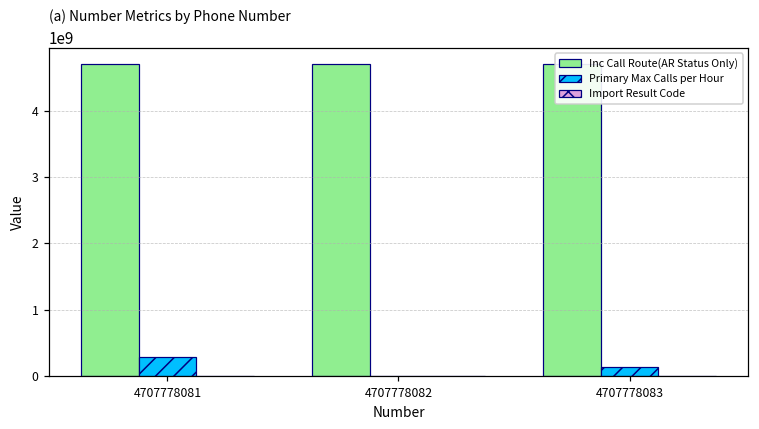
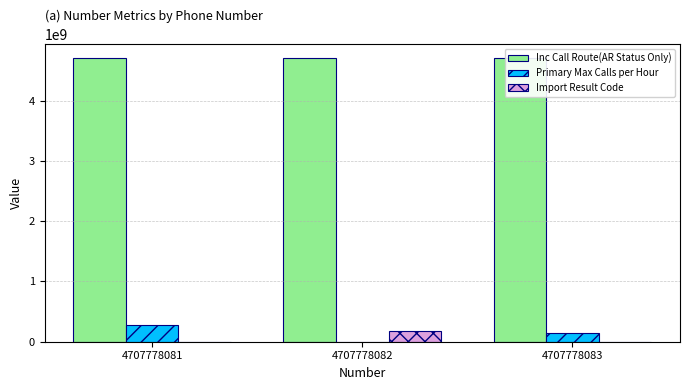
  {
    "Inc Call Route(AR Status Only)": {
      "4707778081": 4700000000,
      "4707778082": 4700000000
    },
    "Primary Max Calls per Hour": {
      "4707778081": 300000000,
      "4707778083": 100000000
    },
    "Import Result Code": {
-     "4707778082": 0
+     "4707778082": 200000000
    }
  }
